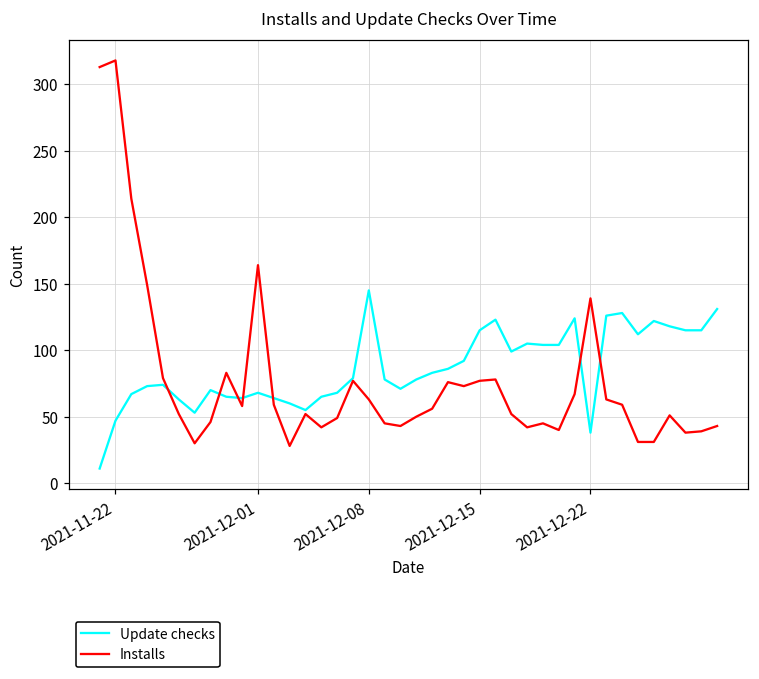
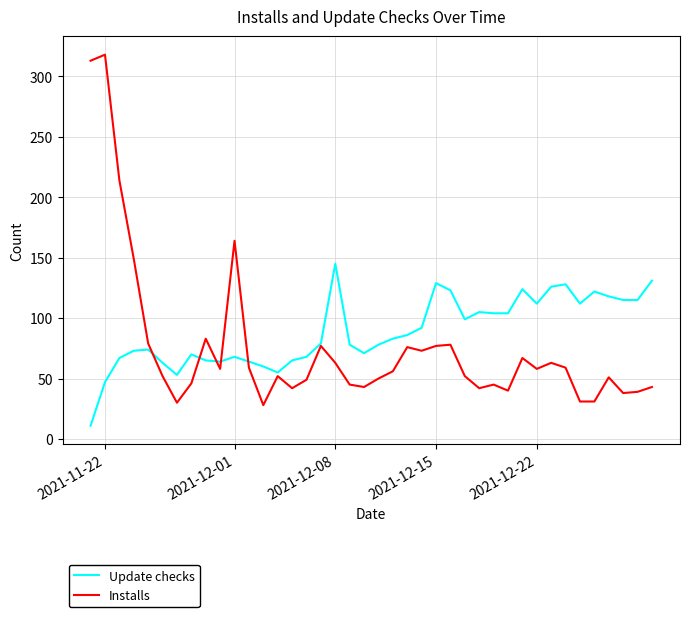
  {
    "Update checks": {
      "2021-11-22": 47,
      "2021-12-01": 68,
      "2021-12-08": 145,
-     "2021-12-15": 115,
-     "2021-12-22": 38
+     "2021-12-15": 129,
+     "2021-12-22": 112
    },
    "Installs": {
      "2021-11-22": 318,
      "2021-12-01": 164,
      "2021-12-08": 63,
      "2021-12-15": 77,
-     "2021-12-22": 139
+     "2021-12-22": 58
    }
  }
